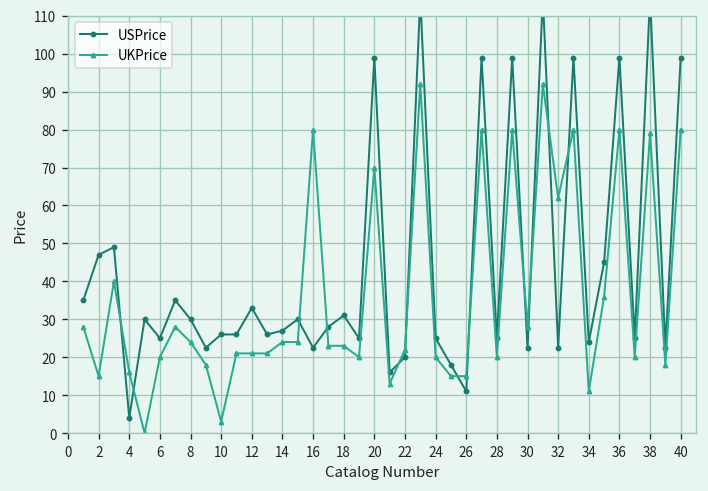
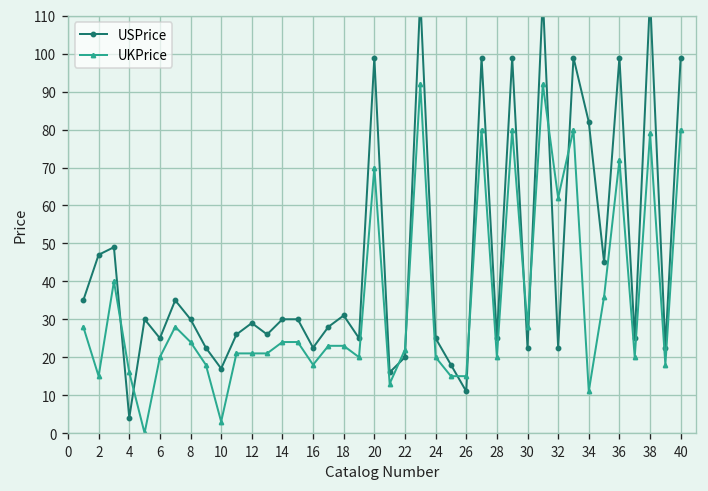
  {
    "USPrice": {
      "2": 47,
      "4": 4,
      "6": 25,
      "8": 30,
-     "10": 26,
-     "12": 33,
-     "14": 27,
+     "10": 17,
+     "12": 29,
+     "14": 30,
      "16": 23,
      "18": 31,
      "20": 99,
      "22": 20,
      "24": 25,
      "26": 11,
      "28": 25,
      "30": 23,
      "32": 23,
-     "34": 24,
+     "34": 82,
      "36": 99,
      "40": 99
    },
    "UKPrice": {
      "2": 15,
      "4": 16,
      "6": 20,
      "8": 24,
      "10": 3,
      "12": 21,
      "14": 24,
-     "16": 80,
+     "16": 18,
      "18": 23,
      "20": 70,
      "22": 22,
      "24": 20,
      "26": 15,
      "28": 20,
      "30": 28,
      "32": 62,
      "34": 11,
-     "36": 80,
+     "36": 72,
      "38": 79,
      "40": 80
    }
  }
